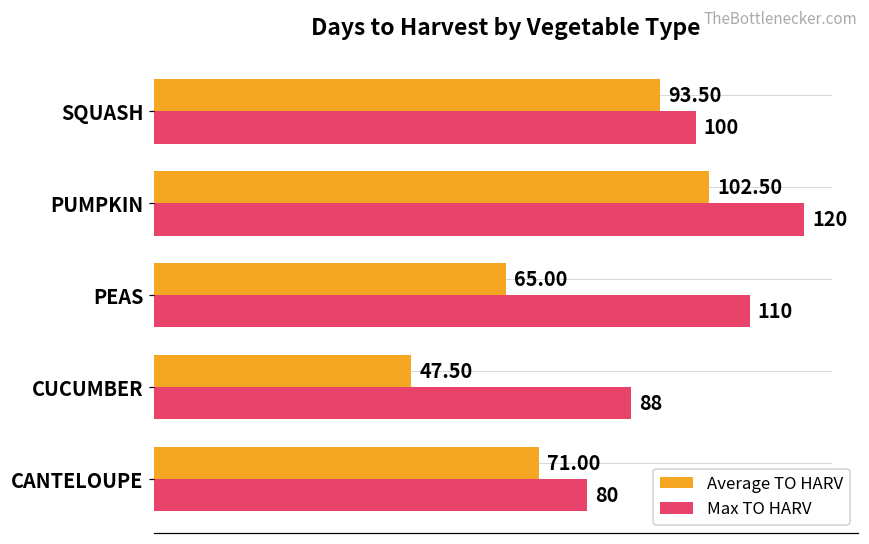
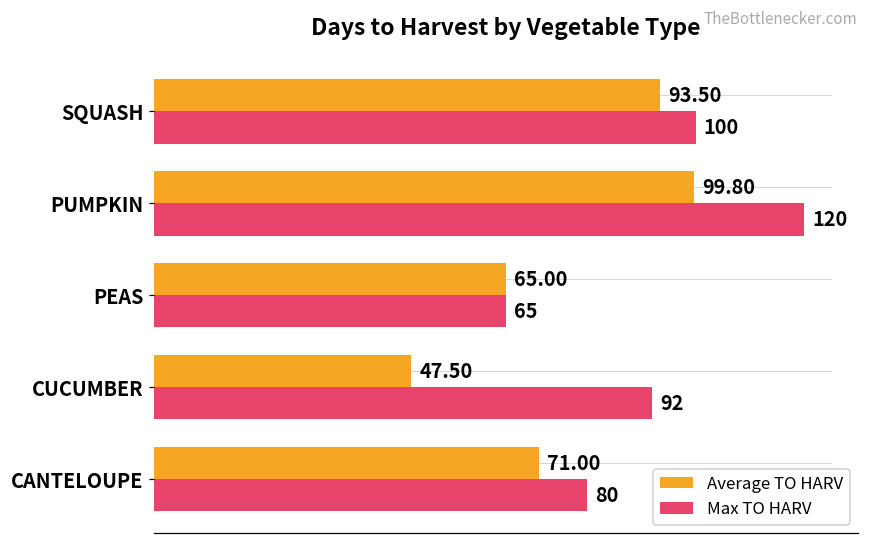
  {
    "Average TO HARV": {
      "SQUASH": 93.50,
-     "PUMPKIN": 102.50,
+     "PUMPKIN": 99.80,
      "PEAS": 65.00,
      "CUCUMBER": 47.50,
      "CANTELOUPE": 71.00
    },
    "Max TO HARV": {
      "SQUASH": 100,
      "PUMPKIN": 120,
-     "PEAS": 110,
-     "CUCUMBER": 88,
+     "PEAS": 65,
+     "CUCUMBER": 92,
      "CANTELOUPE": 80
    }
  }
